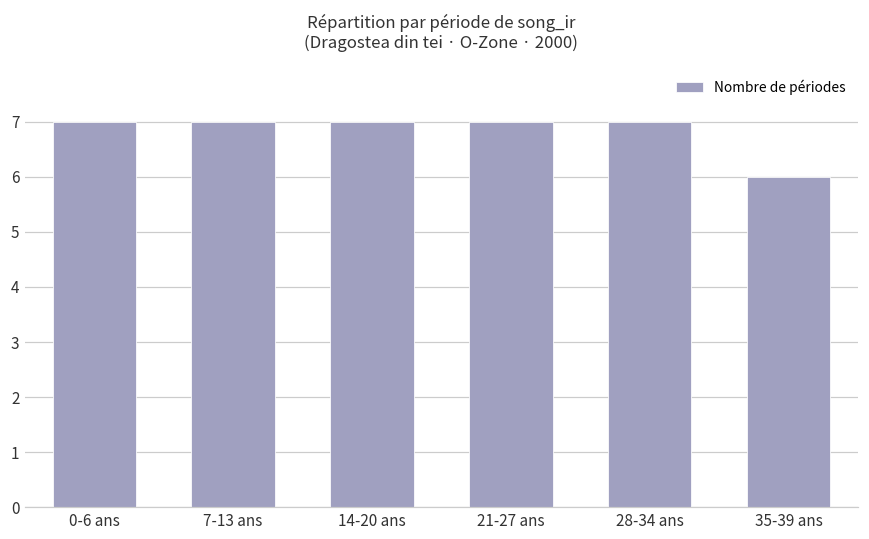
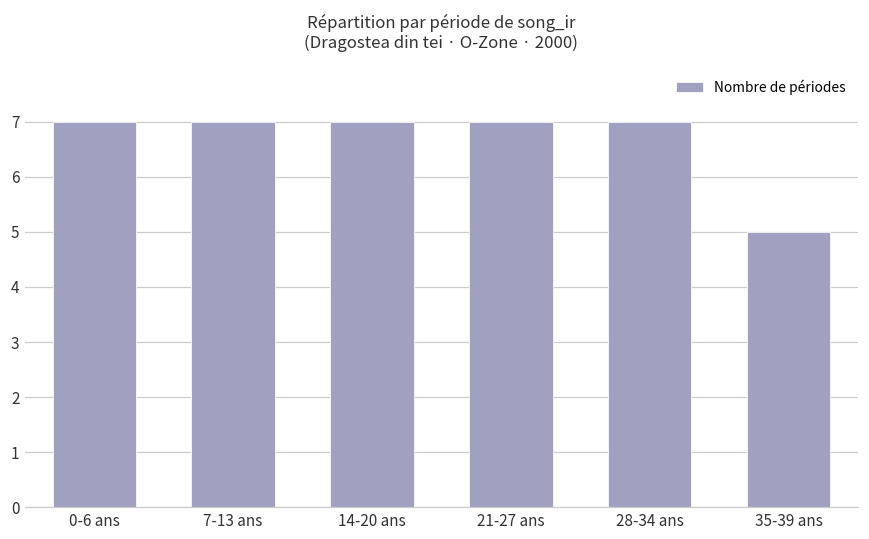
  {
    "0-6 ans": 7,
    "7-13 ans": 7,
    "14-20 ans": 7,
    "21-27 ans": 7,
    "28-34 ans": 7,
-   "35-39 ans": 6
+   "35-39 ans": 5
  }
